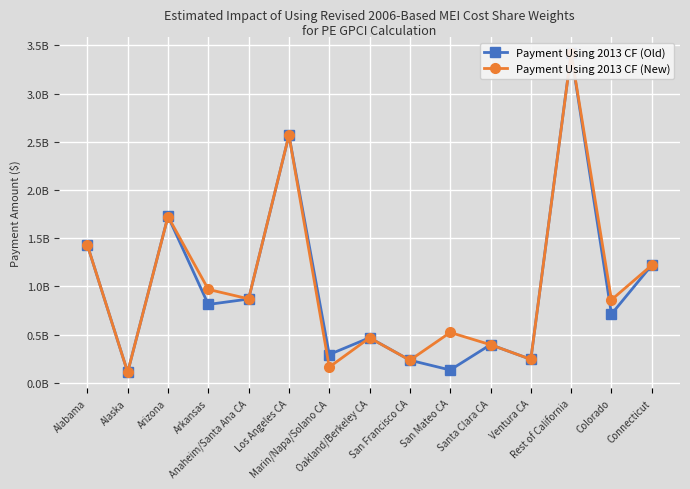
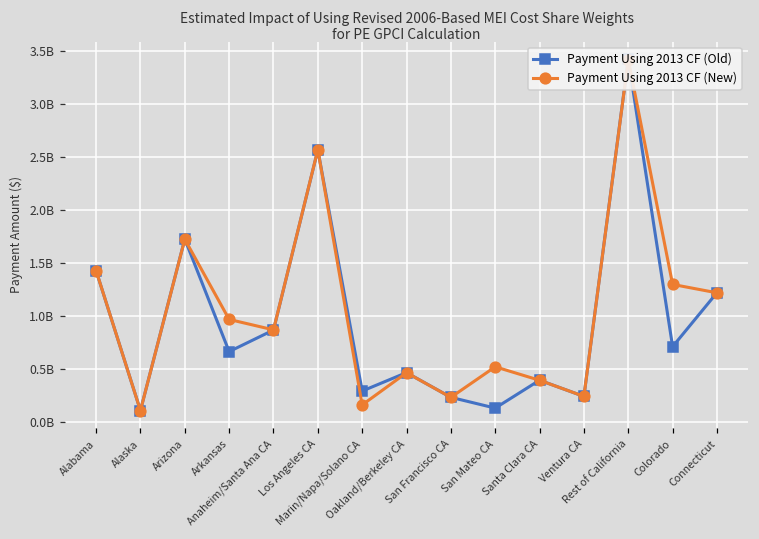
  {
    "Payment Using 2013 CF (Old)": {
-     "Arkansas": 800000000,
+     "Arkansas": 700000000,
      "Marin/Napa/Solano CA": 300000000,
      "San Mateo CA": 100000000,
      "Colorado": 700000000
    },
    "Payment Using 2013 CF (New)": {
      "Arkansas": 1000000000,
      "Marin/Napa/Solano CA": 200000000,
      "San Mateo CA": 500000000,
-     "Colorado": 900000000
+     "Colorado": 1300000000
    }
  }
